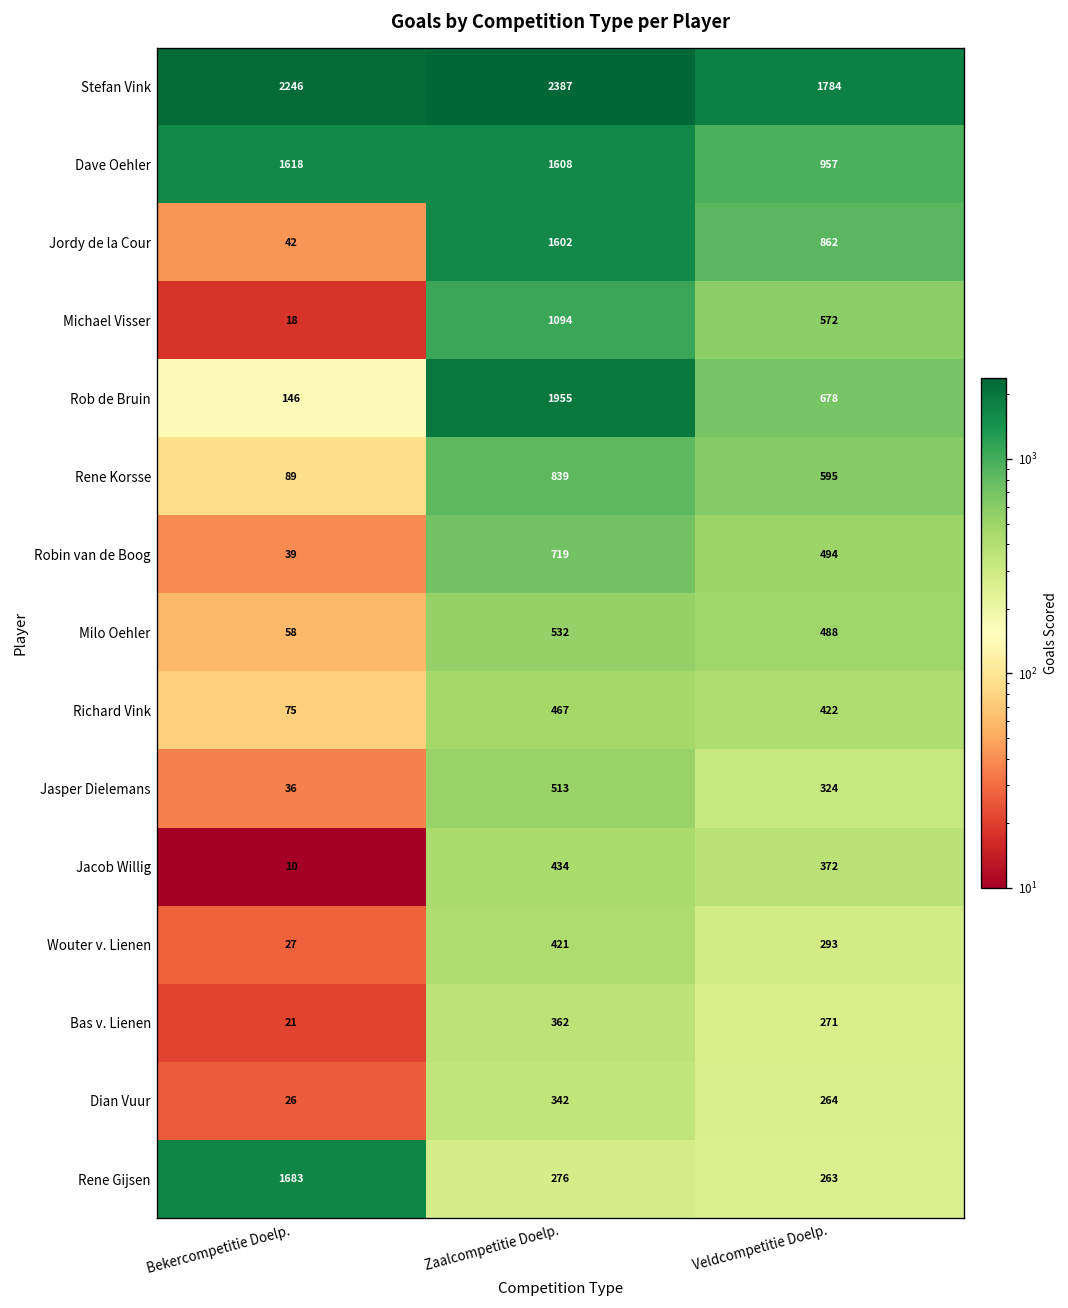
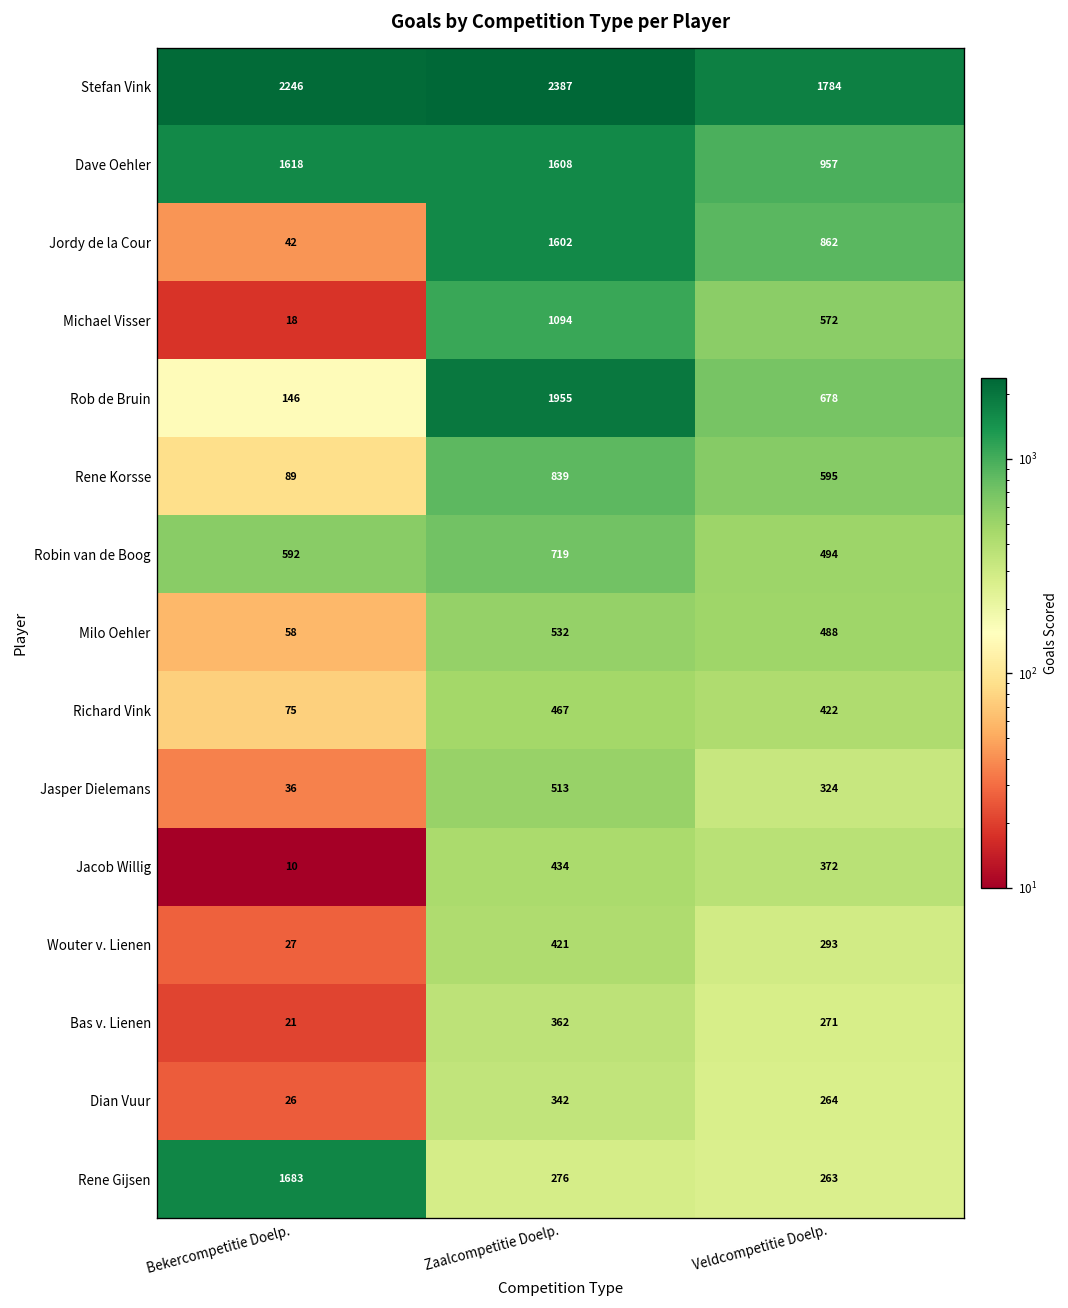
  {
    "Stefan Vink": {
      "Bekercompetitie Doelp.": 2246,
      "Zaalcompetitie Doelp.": 2387,
      "Veldcompetitie Doelp.": 1784
    },
    "Dave Oehler": {
      "Bekercompetitie Doelp.": 1618,
      "Zaalcompetitie Doelp.": 1608,
      "Veldcompetitie Doelp.": 957
    },
    "Jordy de la Cour": {
      "Bekercompetitie Doelp.": 42,
      "Zaalcompetitie Doelp.": 1602,
      "Veldcompetitie Doelp.": 862
    },
    "Michael Visser": {
      "Bekercompetitie Doelp.": 18,
      "Zaalcompetitie Doelp.": 1094,
      "Veldcompetitie Doelp.": 572
    },
    "Rob de Bruin": {
      "Bekercompetitie Doelp.": 146,
      "Zaalcompetitie Doelp.": 1955,
      "Veldcompetitie Doelp.": 678
    },
    "Rene Korsse": {
      "Bekercompetitie Doelp.": 89,
      "Zaalcompetitie Doelp.": 839,
      "Veldcompetitie Doelp.": 595
    },
    "Robin van de Boog": {
-     "Bekercompetitie Doelp.": 39,
+     "Bekercompetitie Doelp.": 592,
      "Zaalcompetitie Doelp.": 719,
      "Veldcompetitie Doelp.": 494
    },
    "Milo Oehler": {
      "Bekercompetitie Doelp.": 58,
      "Zaalcompetitie Doelp.": 532,
      "Veldcompetitie Doelp.": 488
    },
    "Richard Vink": {
      "Bekercompetitie Doelp.": 75,
      "Zaalcompetitie Doelp.": 467,
      "Veldcompetitie Doelp.": 422
    },
    "Jasper Dielemans": {
      "Bekercompetitie Doelp.": 36,
      "Zaalcompetitie Doelp.": 513,
      "Veldcompetitie Doelp.": 324
    },
    "Jacob Willig": {
      "Bekercompetitie Doelp.": 10,
      "Zaalcompetitie Doelp.": 434,
      "Veldcompetitie Doelp.": 372
    },
    "Wouter v. Lienen": {
      "Bekercompetitie Doelp.": 27,
      "Zaalcompetitie Doelp.": 421,
      "Veldcompetitie Doelp.": 293
    },
    "Bas v. Lienen": {
      "Bekercompetitie Doelp.": 21,
      "Zaalcompetitie Doelp.": 362,
      "Veldcompetitie Doelp.": 271
    },
    "Dian Vuur": {
      "Bekercompetitie Doelp.": 26,
      "Zaalcompetitie Doelp.": 342,
      "Veldcompetitie Doelp.": 264
    },
    "Rene Gijsen": {
      "Bekercompetitie Doelp.": 1683,
      "Zaalcompetitie Doelp.": 276,
      "Veldcompetitie Doelp.": 263
    }
  }
